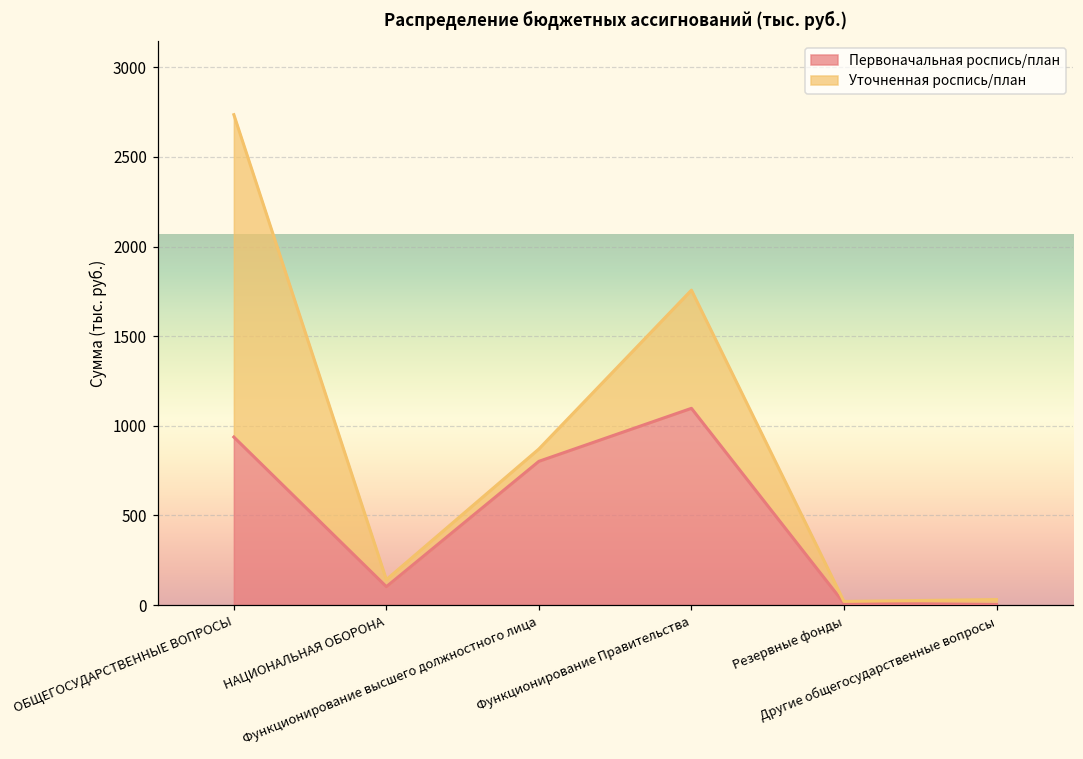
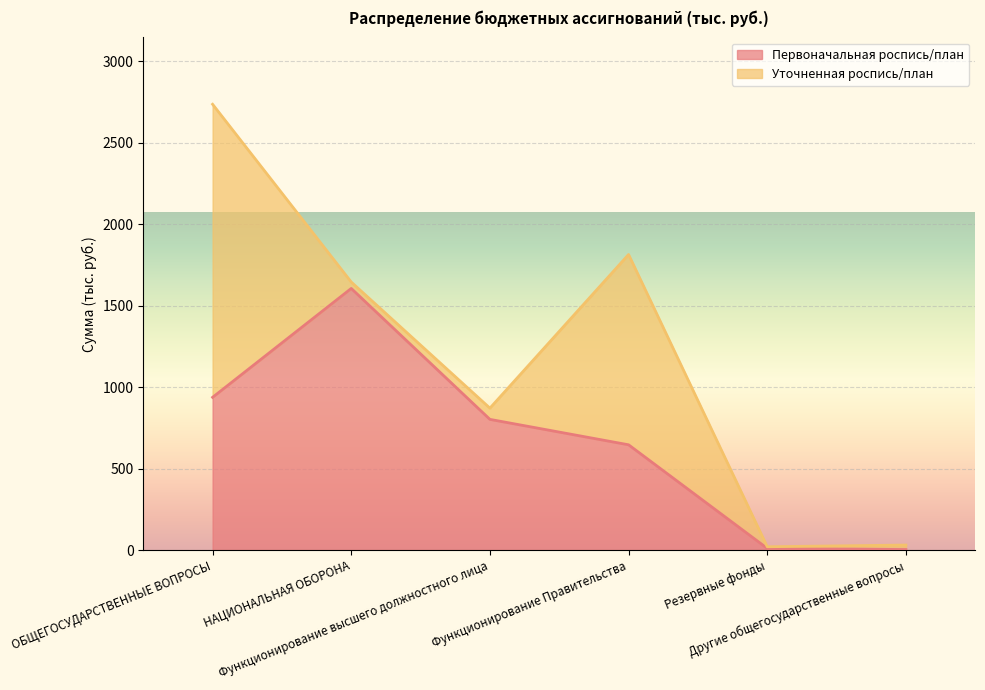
  {
    "Первоначальная роспись/план": {
      "ОБЩЕГОСУДАРСТВЕННЫЕ ВОПРОСЫ": 940,
-     "НАЦИОНАЛЬНАЯ ОБОРОНА": 100,
+     "НАЦИОНАЛЬНАЯ ОБОРОНА": 1610,
      "Функционирование высшего должностного лица": 800,
-     "Функционирование Правительства": 1100,
+     "Функционирование Правительства": 650,
      "Другие общегосударственные вопросы": 0
    },
    "Уточненная роспись/план": {
      "ОБЩЕГОСУДАРСТВЕННЫЕ ВОПРОСЫ": 1800,
      "НАЦИОНАЛЬНАЯ ОБОРОНА": 40,
      "Функционирование высшего должностного лица": 70,
-     "Функционирование Правительства": 660,
+     "Функционирование Правительства": 1170,
      "Другие общегосударственные вопросы": 30
    }
  }
